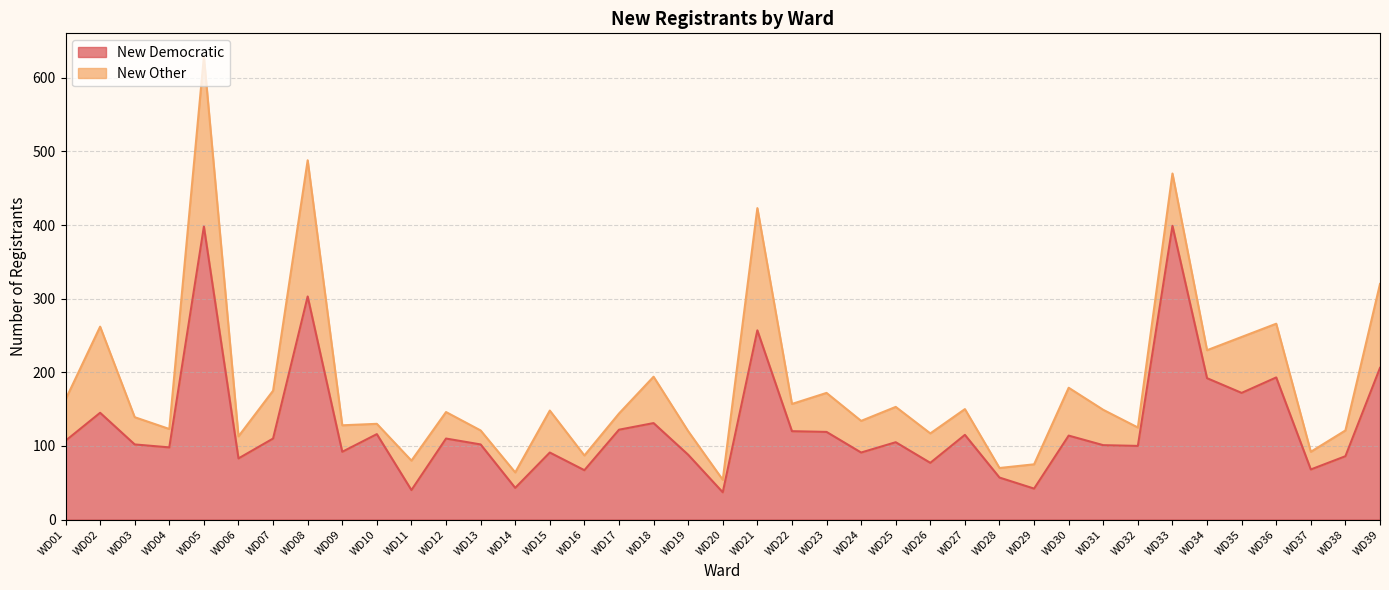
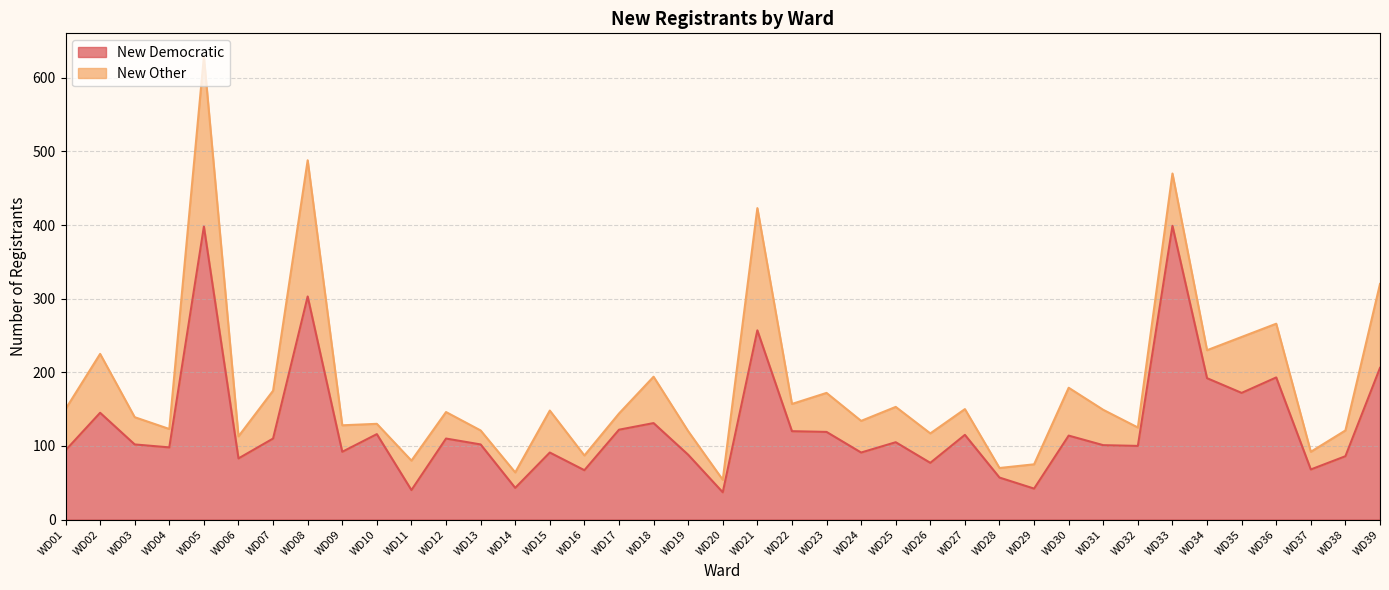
  {
    "New Democratic": {
-     "WD01": 110,
+     "WD01": 90,
      "WD02": 150,
      "WD03": 100,
      "WD04": 100,
      "WD05": 400,
      "WD06": 80,
      "WD07": 110,
      "WD08": 300,
      "WD09": 90,
      "WD10": 120,
      "WD11": 40,
      "WD12": 110,
      "WD13": 100,
      "WD14": 40,
      "WD15": 90,
      "WD16": 70,
      "WD17": 120,
      "WD18": 130,
      "WD19": 90,
      "WD20": 40,
      "WD21": 260,
      "WD22": 120,
      "WD23": 120,
      "WD24": 90,
      "WD25": 110,
      "WD26": 80,
      "WD27": 120,
      "WD28": 60,
      "WD29": 40,
      "WD30": 110,
      "WD31": 100,
      "WD32": 100,
      "WD33": 400,
      "WD34": 190,
      "WD35": 170,
      "WD36": 190,
      "WD37": 70,
      "WD38": 90,
      "WD39": 210
    },
    "New Other": {
      "WD01": 60,
-     "WD02": 120,
+     "WD02": 80,
      "WD03": 40,
      "WD04": 30,
      "WD06": 30,
      "WD07": 70,
      "WD08": 190,
      "WD09": 40,
      "WD10": 10,
      "WD11": 40,
      "WD12": 40,
      "WD13": 20,
      "WD14": 20,
      "WD15": 60,
      "WD16": 20,
      "WD17": 20,
      "WD18": 60,
      "WD19": 30,
      "WD20": 20,
      "WD21": 170,
      "WD22": 40,
      "WD23": 50,
      "WD24": 40,
      "WD25": 50,
      "WD26": 40,
      "WD27": 40,
      "WD28": 10,
      "WD29": 30,
      "WD30": 70,
      "WD31": 50,
      "WD32": 30,
      "WD33": 70,
      "WD34": 40,
      "WD35": 80,
      "WD36": 70,
      "WD37": 20,
      "WD38": 40,
      "WD39": 110
    }
  }
